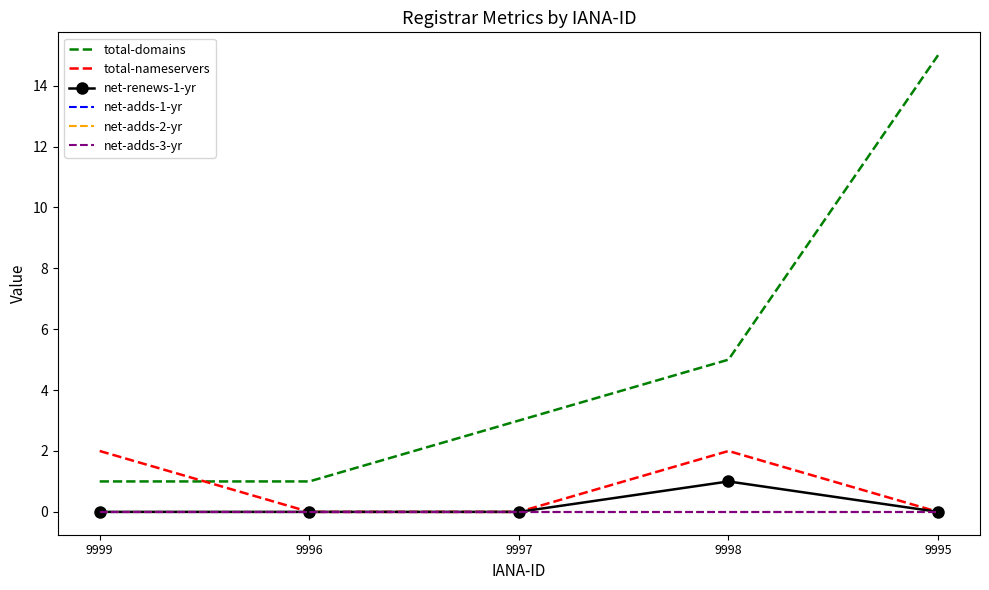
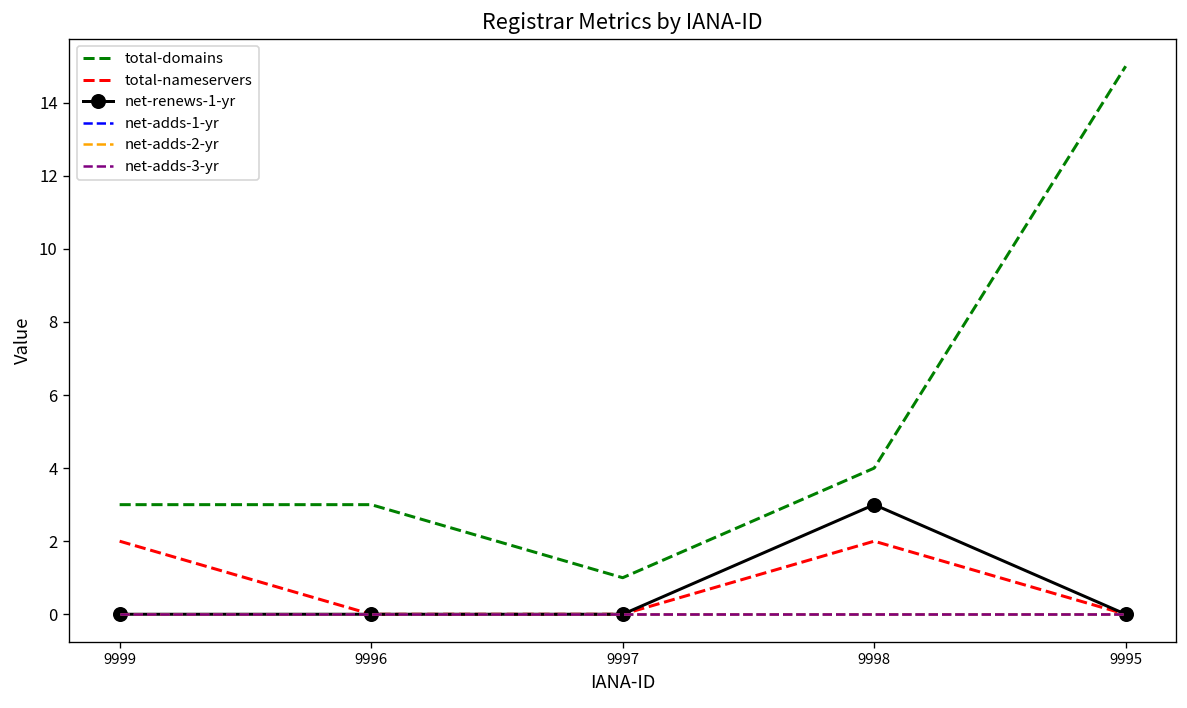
  {
    "total-domains": {
-     "9999": 1,
-     "9996": 1,
-     "9997": 3,
-     "9998": 5,
+     "9999": 3,
+     "9996": 3,
+     "9997": 1,
+     "9998": 4,
      "9995": 15
    },
    "total-nameservers": {
      "9999": 2,
      "9998": 2
    },
    "net-renews-1-yr": {
-     "9998": 1
+     "9998": 3
    },
    "net-adds-3-yr": {
      "9998": 0
    }
  }
